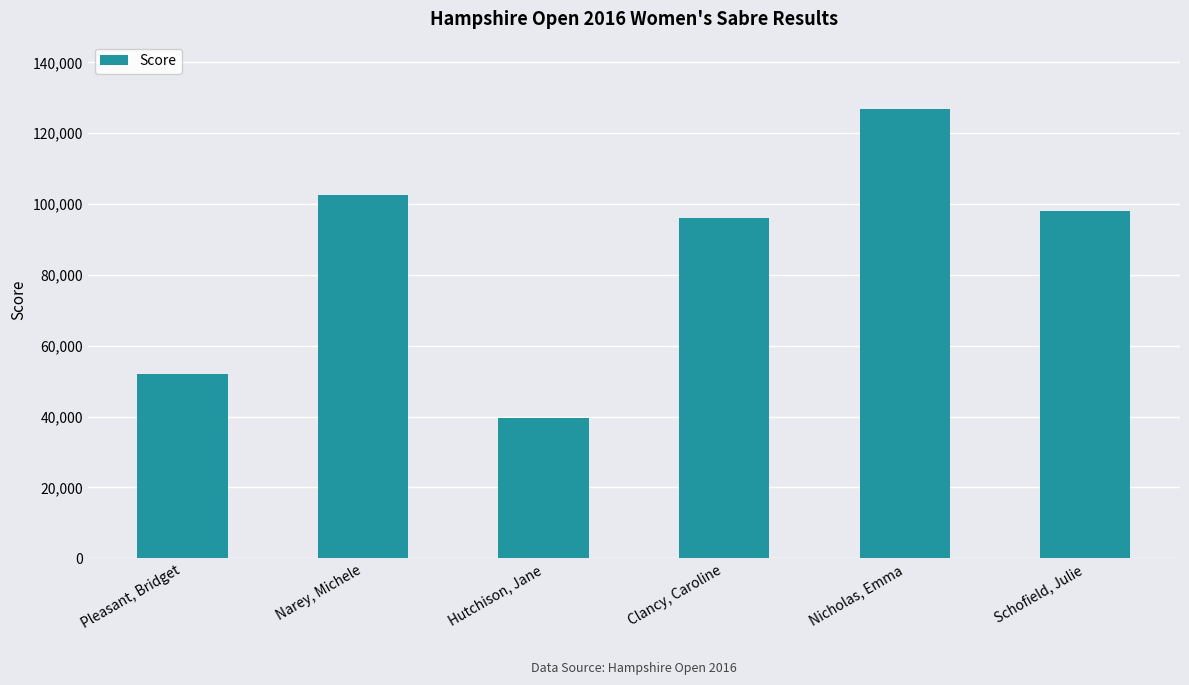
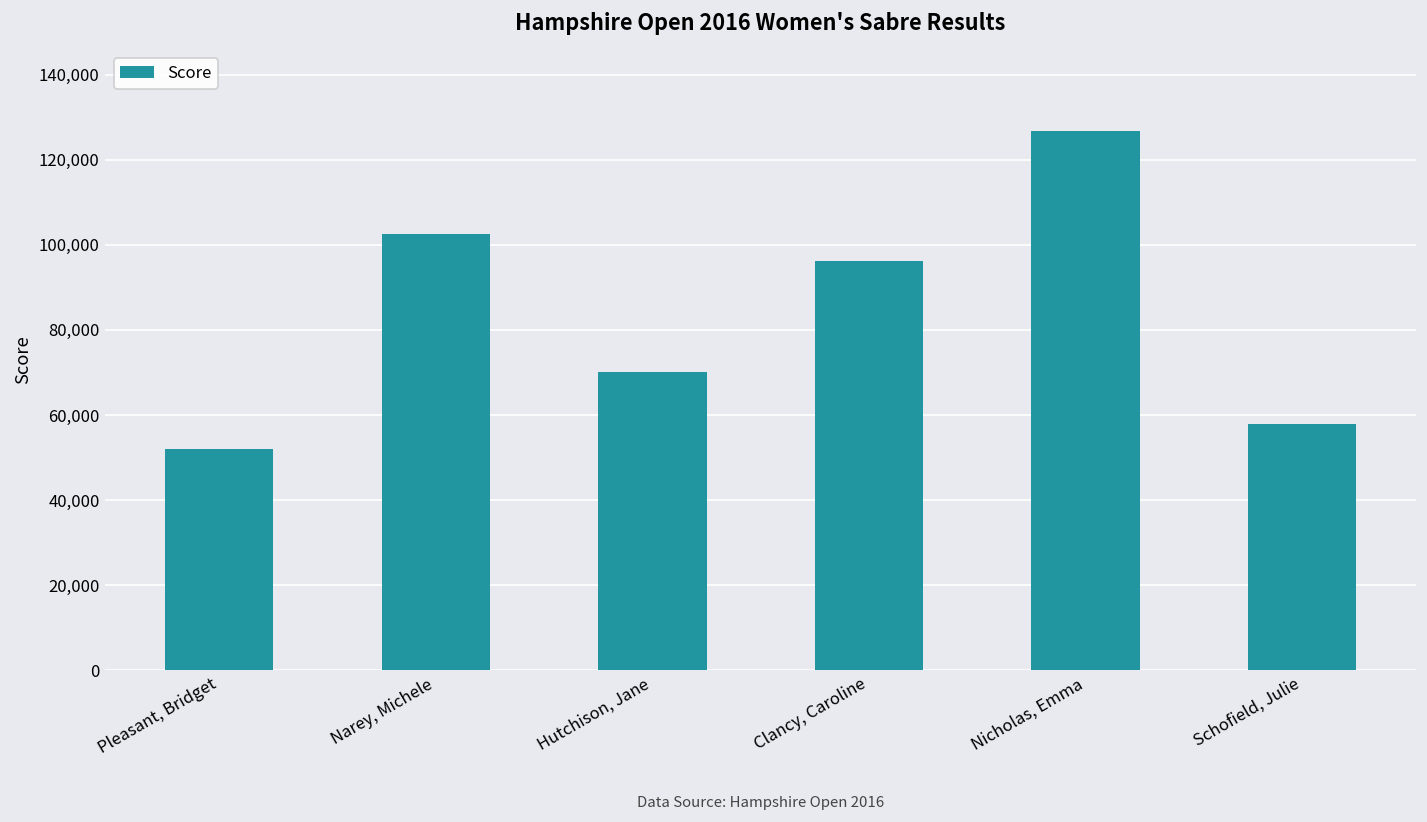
  {
    "Pleasant, Bridget": "52,000",
    "Narey, Michele": "103,000",
-   "Hutchison, Jane": "40,000",
+   "Hutchison, Jane": "70,000",
    "Clancy, Caroline": "96,000",
    "Nicholas, Emma": "127,000",
-   "Schofield, Julie": "98,000"
+   "Schofield, Julie": "58,000"
  }
